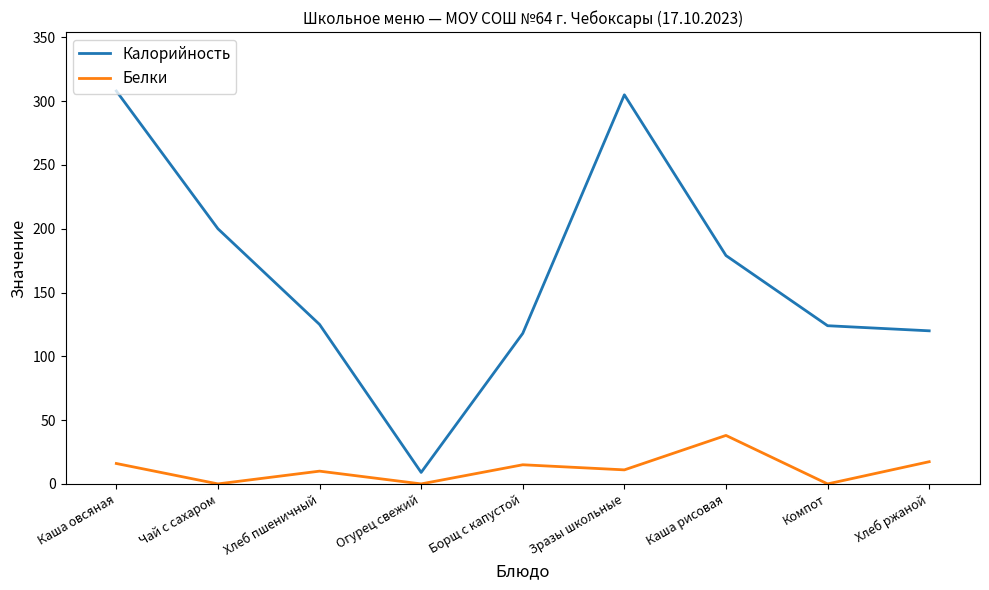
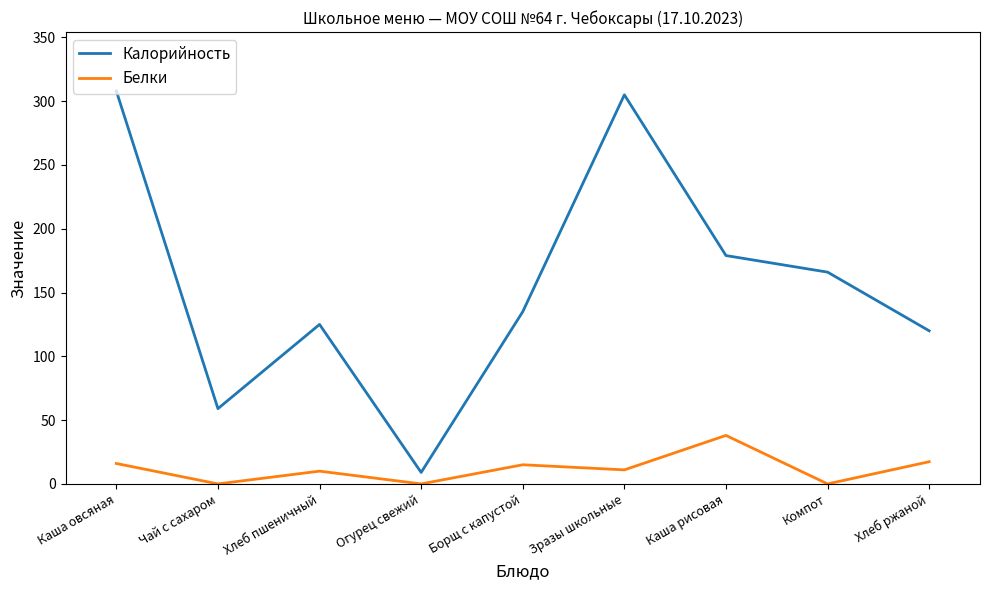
  {
    "Калорийность": {
-     "Чай с сахаром": 200,
+     "Чай с сахаром": 59,
      "Хлеб пшеничный": 125,
      "Огурец свежий": 9,
-     "Борщ с капустой": 118,
+     "Борщ с капустой": 135,
      "Зразы школьные": 305,
      "Каша рисовая": 179,
-     "Компот": 124,
+     "Компот": 166,
      "Хлеб ржаной": 120
    },
    "Белки": {
      "Каша овсяная": 16,
      "Чай с сахаром": 0,
      "Хлеб пшеничный": 10,
      "Огурец свежий": 0,
      "Борщ с капустой": 15,
      "Зразы школьные": 11,
      "Каша рисовая": 38,
      "Компот": 0,
      "Хлеб ржаной": 17
    }
  }
